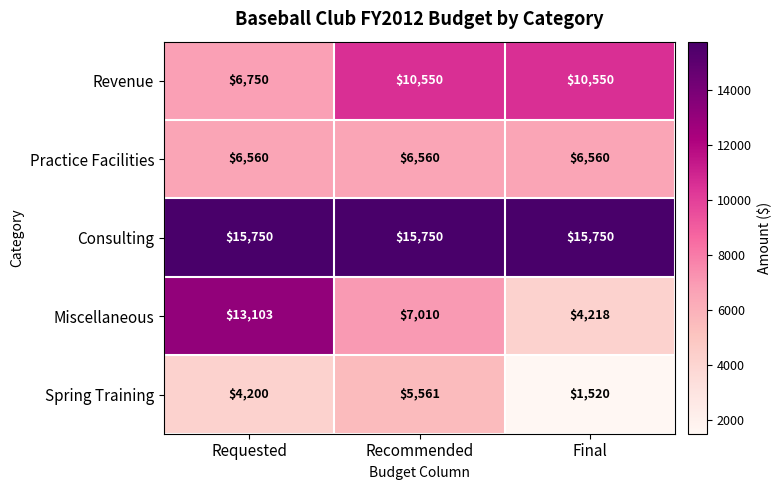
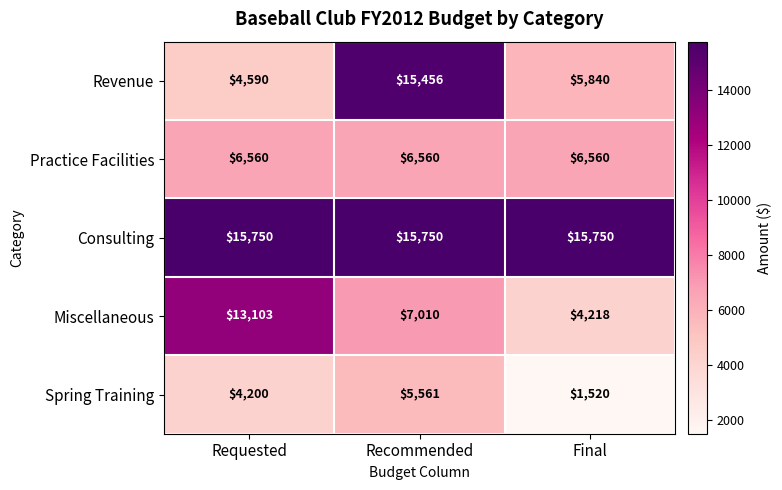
  {
    "Revenue": {
-     "Requested": "$6,750",
-     "Recommended": "$10,550",
-     "Final": "$10,550"
+     "Requested": "$4,590",
+     "Recommended": "$15,456",
+     "Final": "$5,840"
    },
    "Practice Facilities": {
      "Requested": "$6,560",
      "Recommended": "$6,560",
      "Final": "$6,560"
    },
    "Consulting": {
      "Requested": "$15,750",
      "Recommended": "$15,750",
      "Final": "$15,750"
    },
    "Miscellaneous": {
      "Requested": "$13,103",
      "Recommended": "$7,010",
      "Final": "$4,218"
    },
    "Spring Training": {
      "Requested": "$4,200",
      "Recommended": "$5,561",
      "Final": "$1,520"
    }
  }
